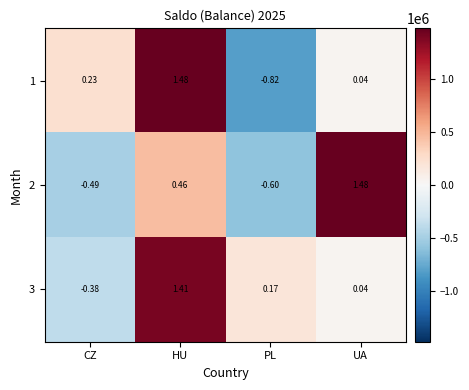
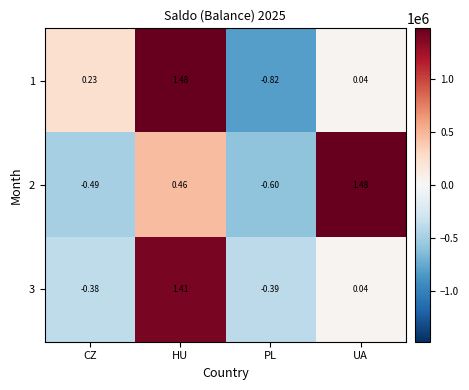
  {
    "1": {
      "CZ": 0.23,
      "HU": 1.48,
      "PL": -0.82,
      "UA": 0.04
    },
    "2": {
      "CZ": -0.49,
      "HU": 0.46,
      "PL": -0.60,
      "UA": 1.48
    },
    "3": {
      "CZ": -0.38,
      "HU": 1.41,
-     "PL": 0.17,
+     "PL": -0.39,
      "UA": 0.04
    }
  }
